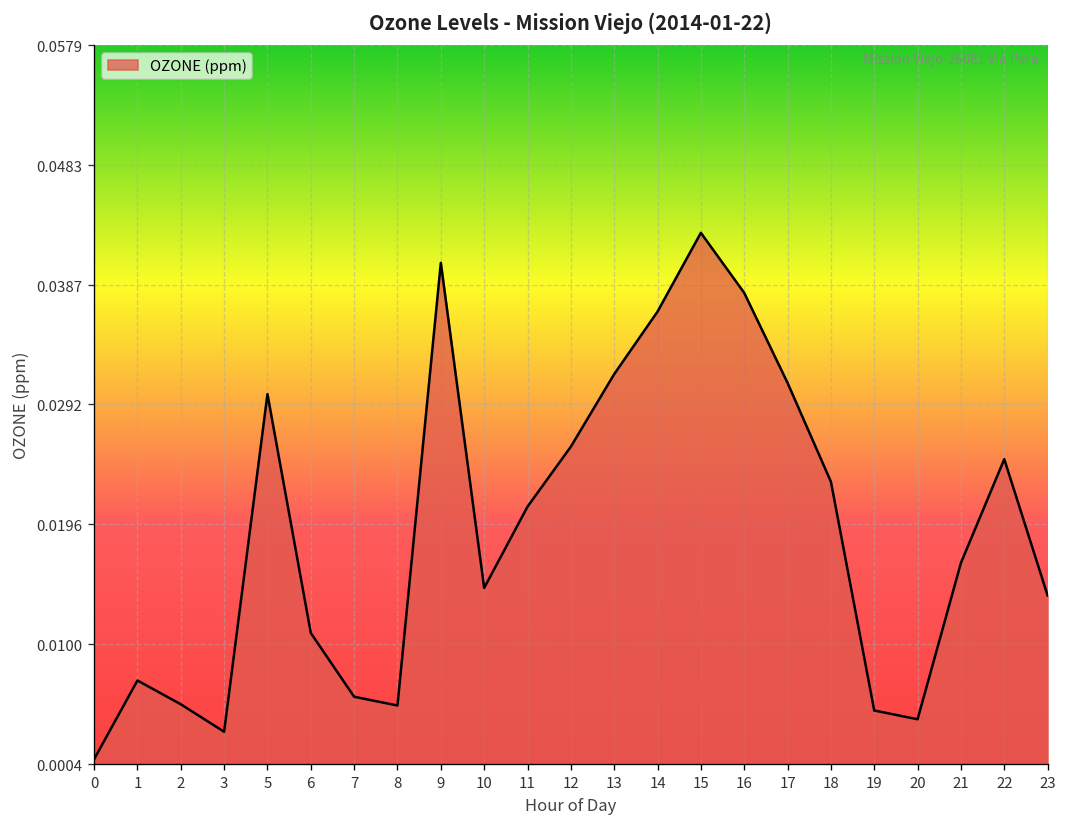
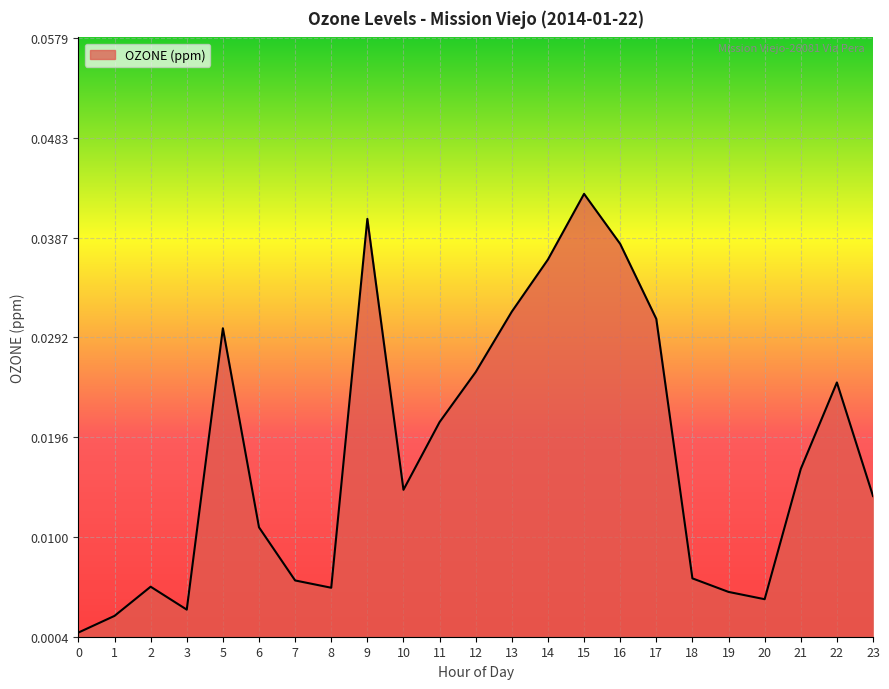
  {
    "0": 0.0008,
-   "1": 0.0071,
+   "1": 0.0024,
    "2": 0.0052,
    "3": 0.0030,
    "5": 0.0300,
    "6": 0.0109,
    "7": 0.0058,
    "8": 0.0051,
    "9": 0.0405,
    "10": 0.0145,
    "11": 0.0210,
    "12": 0.0258,
    "13": 0.0316,
    "14": 0.0366,
    "15": 0.0429,
    "16": 0.0381,
    "17": 0.0309,
-   "18": 0.023,
+   "18": 0.006,
    "19": 0.0047,
    "20": 0.0040,
    "21": 0.0165,
    "22": 0.0248,
    "23": 0.0139
  }
